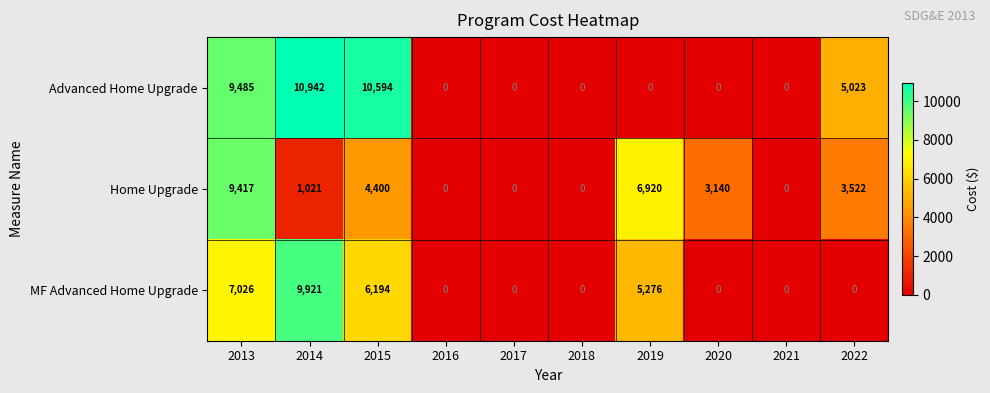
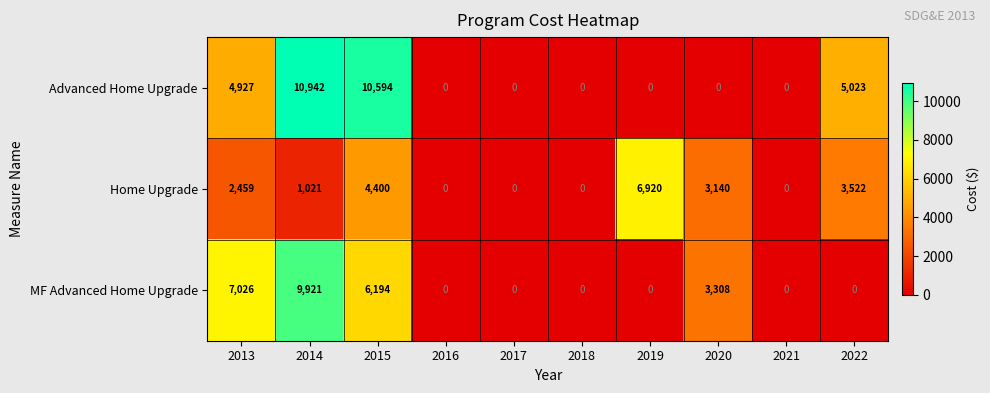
  {
    "Advanced Home Upgrade": {
-     "2013": "9,485",
+     "2013": "4,927",
      "2014": "10,942",
      "2015": "10,594",
      "2016": "0",
      "2017": "0",
      "2018": "0",
      "2019": "0",
      "2020": "0",
      "2021": "0",
      "2022": "5,023"
    },
    "Home Upgrade": {
-     "2013": "9,417",
+     "2013": "2,459",
      "2014": "1,021",
      "2015": "4,400",
      "2016": "0",
      "2017": "0",
      "2018": "0",
      "2019": "6,920",
      "2020": "3,140",
      "2021": "0",
      "2022": "3,522"
    },
    "MF Advanced Home Upgrade": {
      "2013": "7,026",
      "2014": "9,921",
      "2015": "6,194",
      "2016": "0",
      "2017": "0",
      "2018": "0",
-     "2019": "5,276",
-     "2020": "0",
+     "2019": "0",
+     "2020": "3,308",
      "2021": "0",
      "2022": "0"
    }
  }
